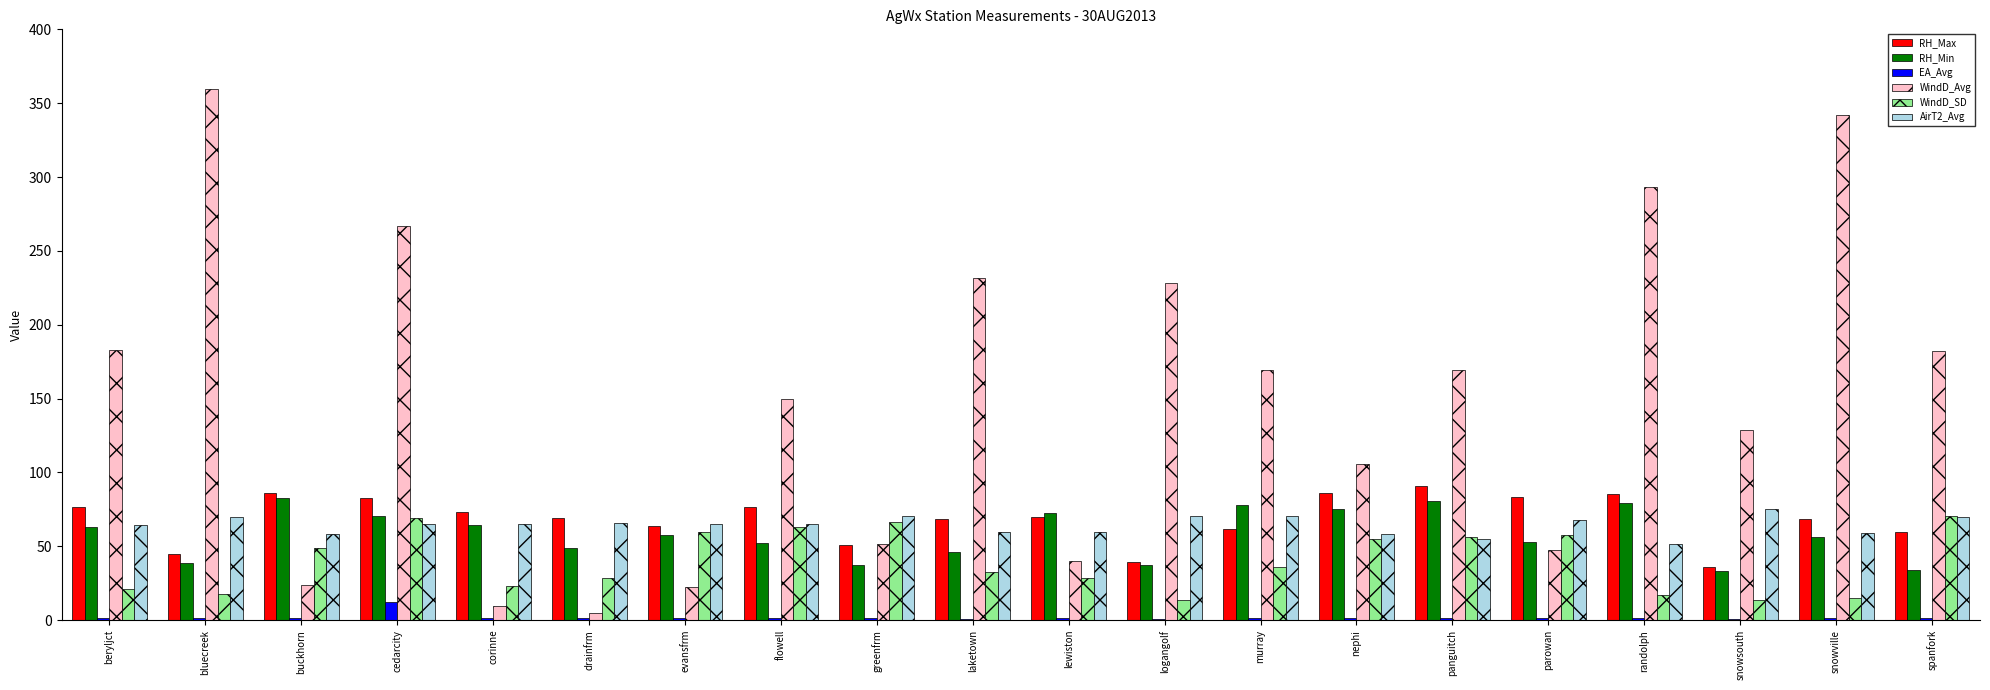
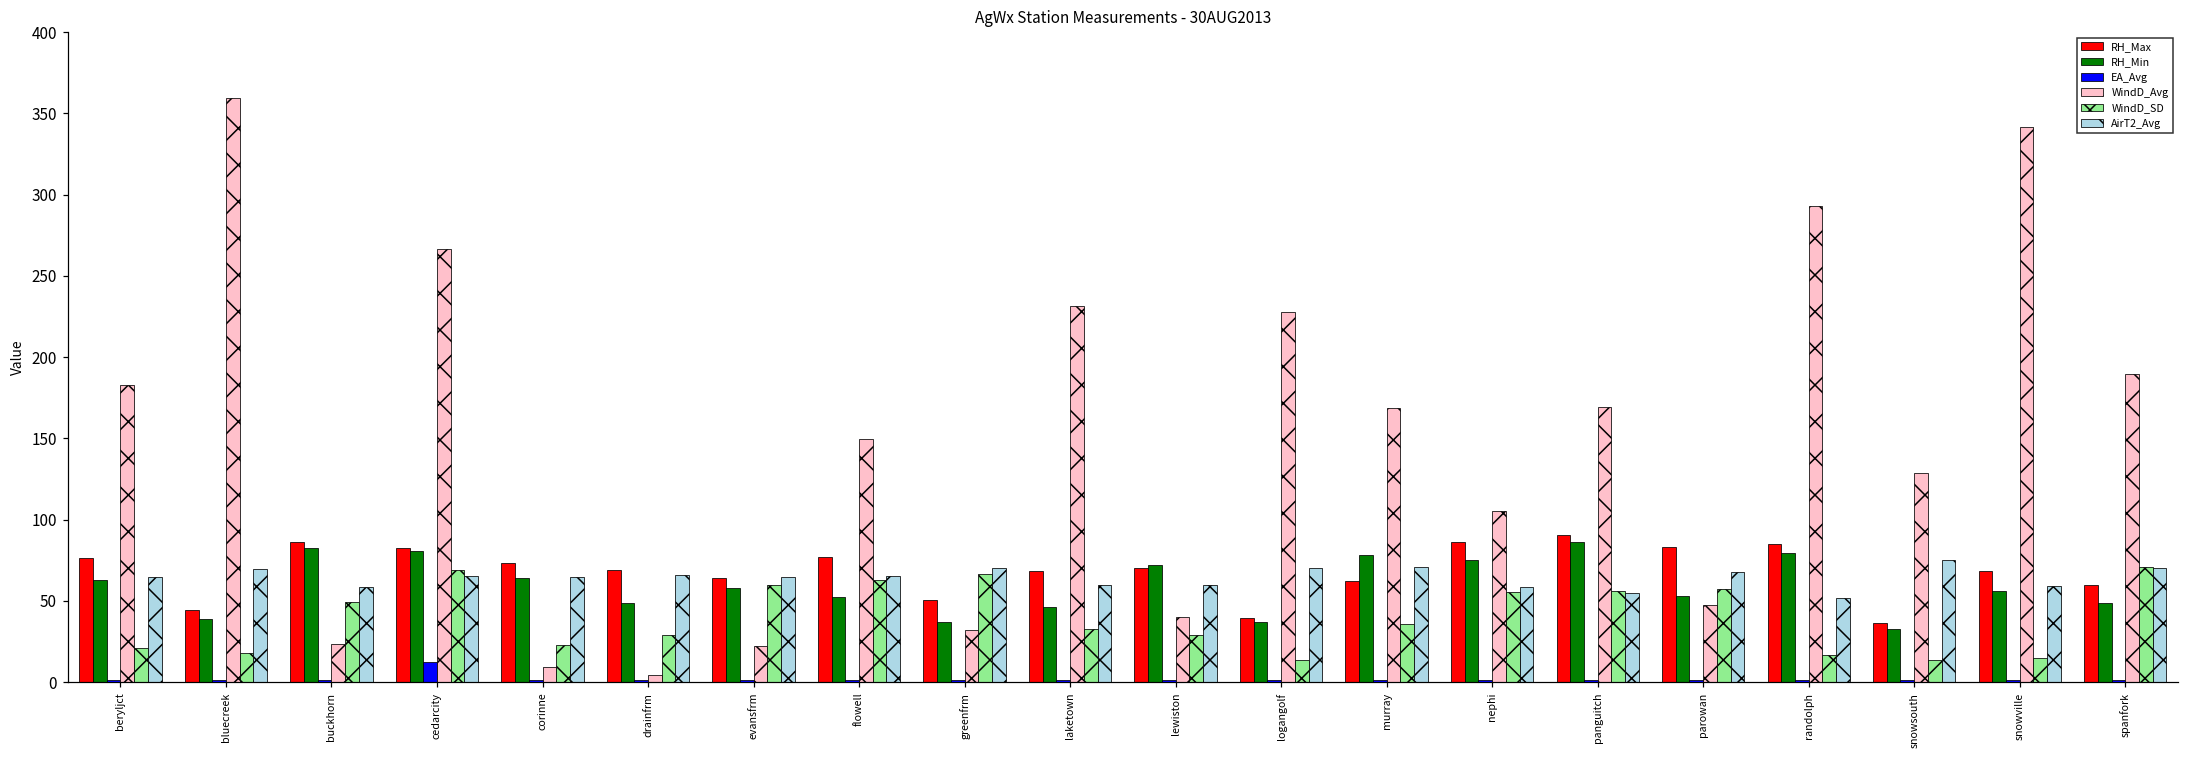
  {
    "RH_Max": {
      "beryljct": 77,
      "bluecreek": 45,
      "buckhorn": 86,
      "cedarcity": 83,
      "corinne": 73,
      "drainfrm": 69,
      "evansfrm": 64,
      "flowell": 77,
      "greenfrm": 51,
      "laketown": 69,
      "lewiston": 70,
      "logangolf": 39,
      "murray": 62,
      "nephi": 86,
      "panguitch": 91,
      "parowan": 83,
      "randolph": 85,
      "snowsouth": 36,
      "snowville": 69,
      "spanfork": 60
    },
    "RH_Min": {
      "beryljct": 63,
      "bluecreek": 39,
      "buckhorn": 83,
-     "cedarcity": 71,
+     "cedarcity": 80,
      "corinne": 64,
      "drainfrm": 49,
      "evansfrm": 58,
      "flowell": 52,
      "greenfrm": 37,
      "laketown": 46,
      "lewiston": 72,
      "logangolf": 37,
      "murray": 78,
      "nephi": 75,
-     "panguitch": 80,
+     "panguitch": 87,
      "parowan": 53,
      "randolph": 79,
      "snowsouth": 33,
      "snowville": 56,
-     "spanfork": 34
+     "spanfork": 49
    },
    "EA_Avg": {
      "cedarcity": 12
    },
    "WindD_Avg": {
      "beryljct": 183,
      "bluecreek": 360,
      "buckhorn": 23,
      "cedarcity": 267,
      "corinne": 9,
      "drainfrm": 5,
      "evansfrm": 22,
      "flowell": 150,
-     "greenfrm": 52,
+     "greenfrm": 32,
      "laketown": 232,
      "lewiston": 40,
      "logangolf": 228,
      "murray": 169,
      "nephi": 106,
      "panguitch": 170,
      "parowan": 48,
      "randolph": 293,
      "snowsouth": 129,
      "snowville": 342,
-     "spanfork": 182
+     "spanfork": 190
    },
    "WindD_SD": {
      "beryljct": 21,
      "bluecreek": 18,
      "buckhorn": 49,
      "cedarcity": 69,
      "corinne": 23,
      "drainfrm": 29,
      "evansfrm": 60,
      "flowell": 63,
      "greenfrm": 67,
      "laketown": 33,
      "lewiston": 29,
      "logangolf": 13,
      "murray": 36,
      "nephi": 55,
      "panguitch": 56,
      "parowan": 57,
      "randolph": 17,
      "snowsouth": 14,
      "snowville": 15,
      "spanfork": 71
    },
    "AirT2_Avg": {
      "beryljct": 64,
      "bluecreek": 70,
      "buckhorn": 58,
      "cedarcity": 65,
      "corinne": 65,
      "drainfrm": 66,
      "evansfrm": 65,
      "flowell": 65,
      "greenfrm": 70,
      "laketown": 60,
      "lewiston": 60,
      "logangolf": 70,
      "murray": 71,
      "nephi": 58,
      "panguitch": 55,
      "parowan": 68,
      "randolph": 52,
      "snowsouth": 75,
      "snowville": 59,
      "spanfork": 70
    }
  }
